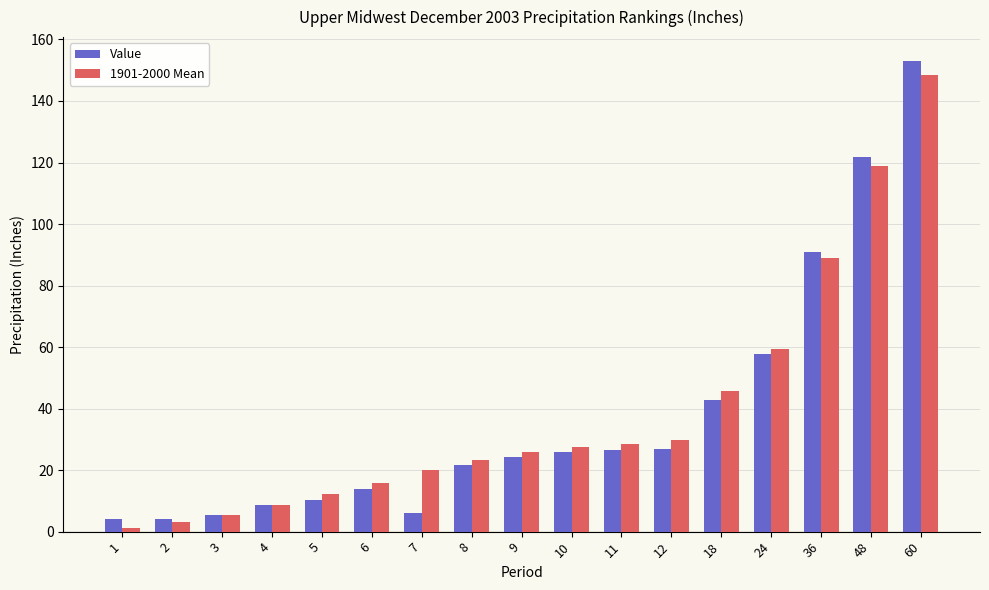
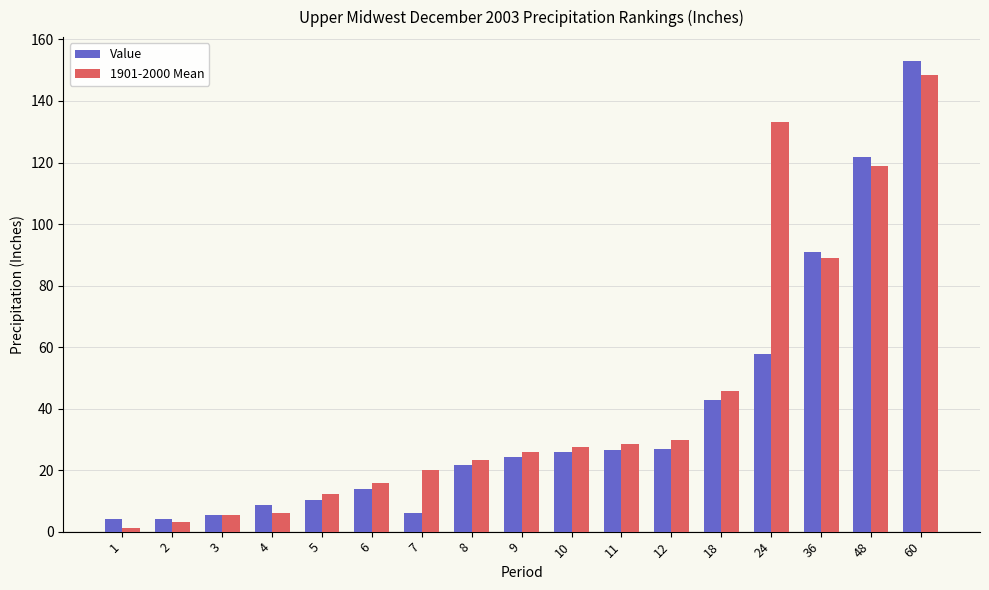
  {
    "Value": {
      "1": 4,
      "2": 4,
      "3": 5,
      "4": 9,
      "5": 10,
      "6": 14,
      "7": 6,
      "8": 22,
      "9": 24,
      "10": 26,
      "11": 27,
      "12": 27,
      "18": 43,
      "24": 58,
      "36": 91,
      "48": 122,
      "60": 153
    },
    "1901-2000 Mean": {
      "1": 1,
      "2": 3,
      "3": 5,
-     "4": 9,
+     "4": 6,
      "5": 12,
      "6": 16,
      "7": 20,
      "8": 23,
      "9": 26,
      "10": 28,
      "11": 29,
      "12": 30,
      "18": 46,
-     "24": 59,
+     "24": 133,
      "36": 89,
      "48": 119,
      "60": 148
    }
  }
